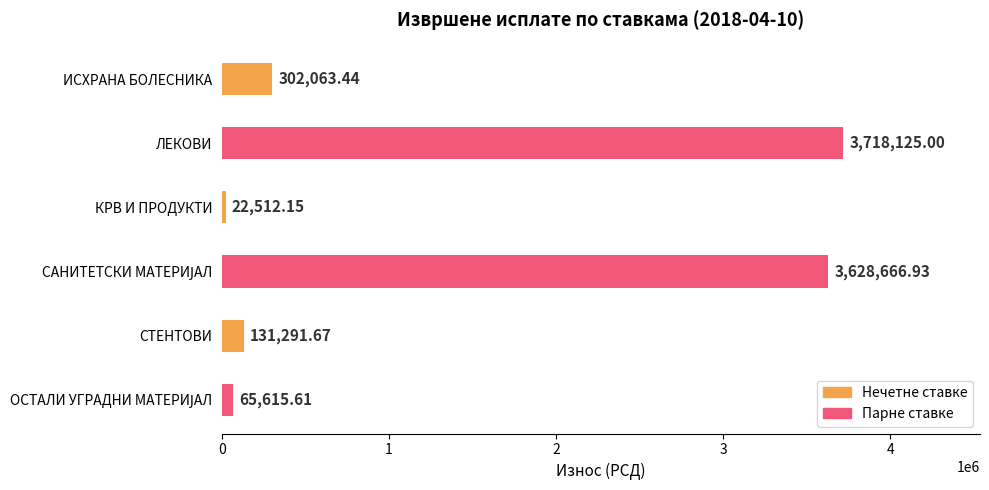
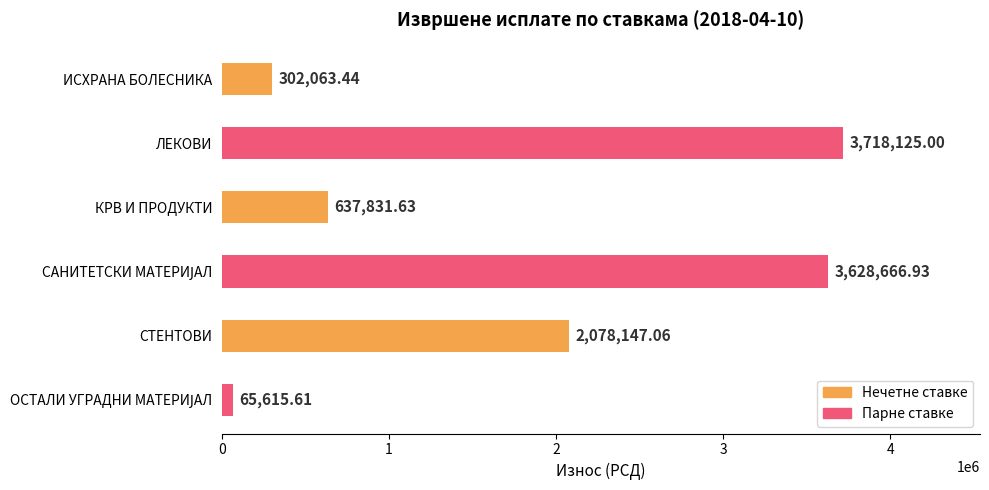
  {
    "ИСХРАНА БОЛЕСНИКА": "302,063.44",
    "ЛЕКОВИ": "3,718,125.00",
-   "КРВ И ПРОДУКТИ": "22,512.15",
+   "КРВ И ПРОДУКТИ": "637,831.63",
    "САНИТЕТСКИ МАТЕРИЈАЛ": "3,628,666.93",
-   "СТЕНТОВИ": "131,291.67",
+   "СТЕНТОВИ": "2,078,147.06",
    "ОСТАЛИ УГРАДНИ МАТЕРИЈАЛ": "65,615.61"
  }
